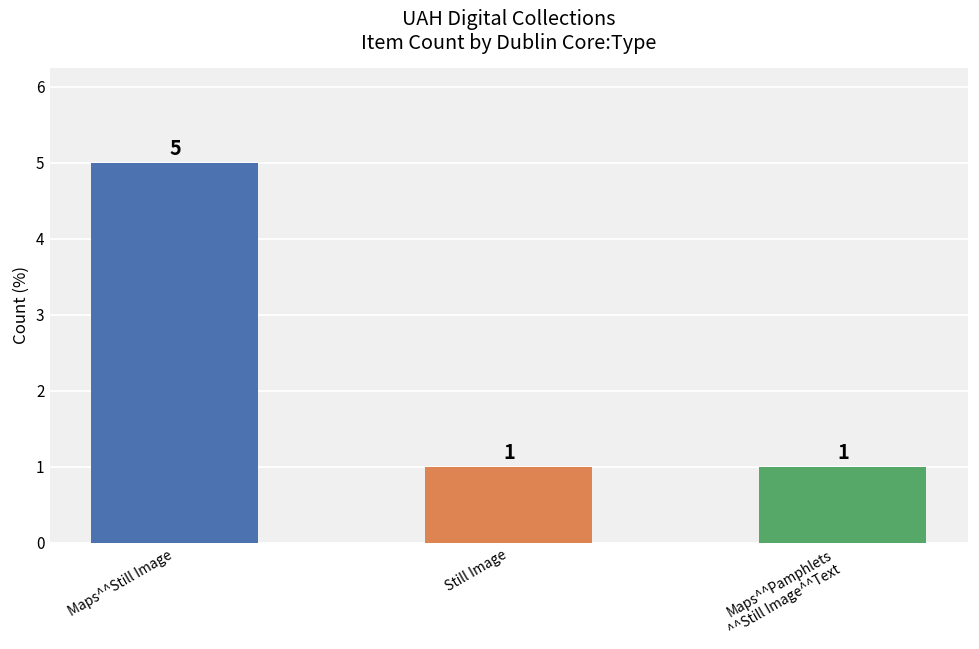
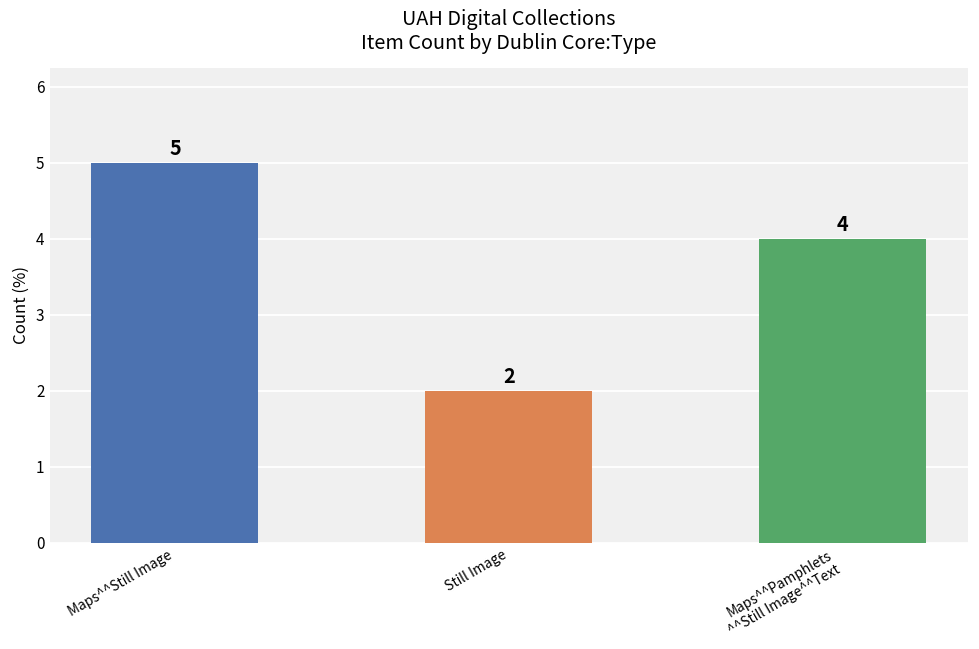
  {
    "Maps^^Still Image": 5,
-   "Still Image": 1,
-   "Maps^^Pamphlets ^^Still Image^^Text": 1
+   "Still Image": 2,
+   "Maps^^Pamphlets ^^Still Image^^Text": 4
  }
